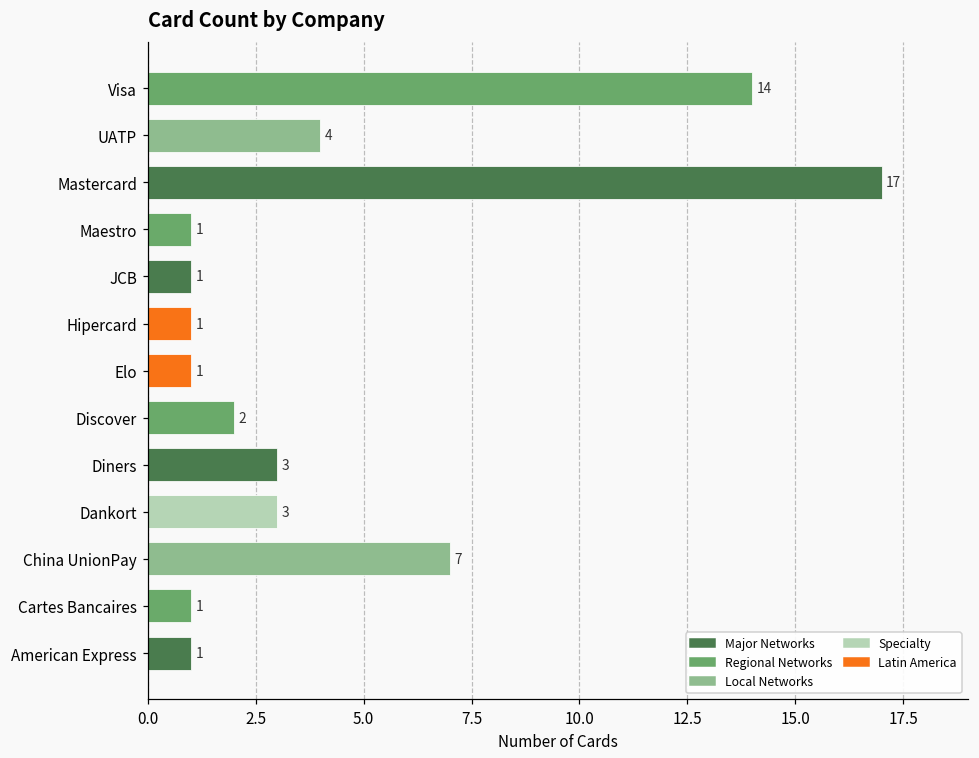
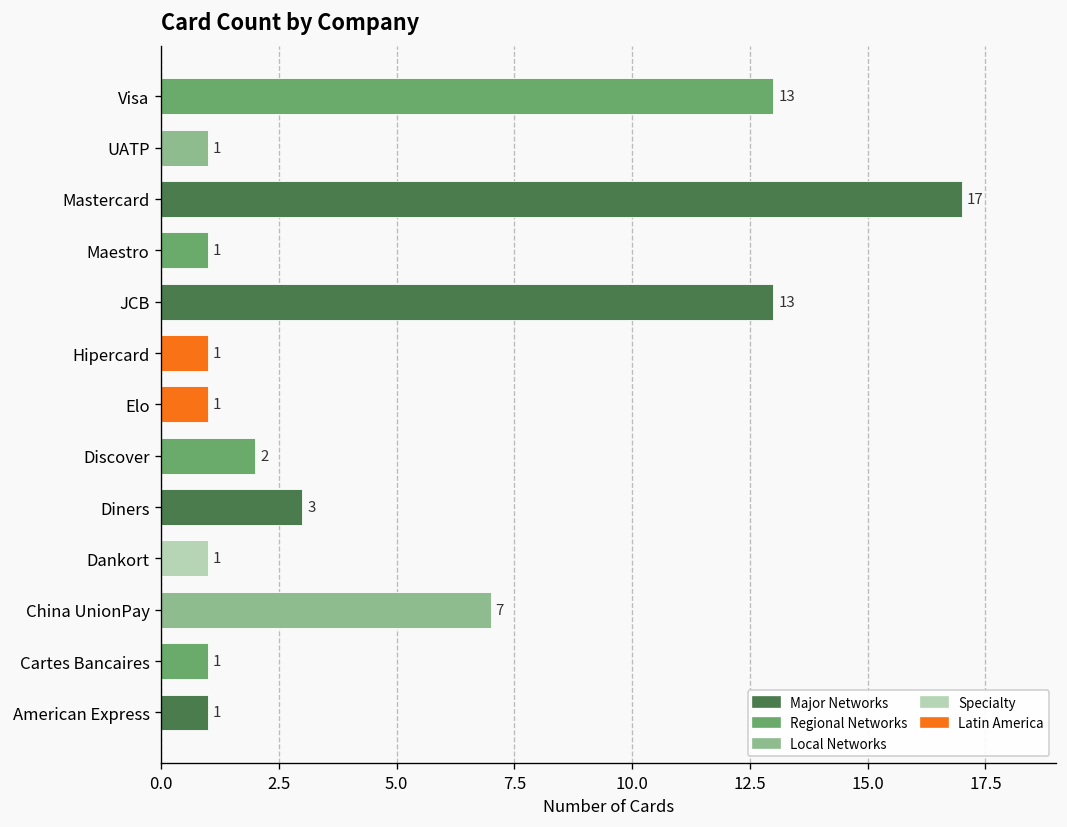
  {
-   "Visa": 14,
-   "UATP": 4,
+   "Visa": 13,
+   "UATP": 1,
    "Mastercard": 17,
    "Maestro": 1,
-   "JCB": 1,
+   "JCB": 13,
    "Hipercard": 1,
    "Elo": 1,
    "Discover": 2,
    "Diners": 3,
-   "Dankort": 3,
+   "Dankort": 1,
    "China UnionPay": 7,
    "Cartes Bancaires": 1,
    "American Express": 1
  }
